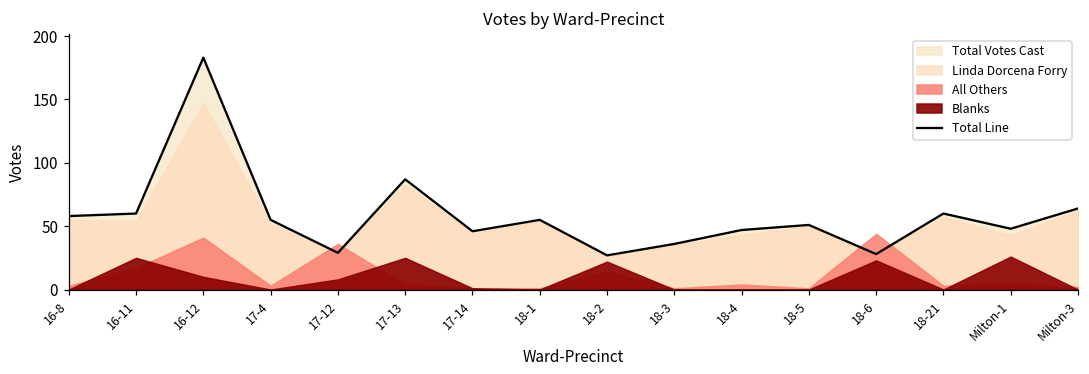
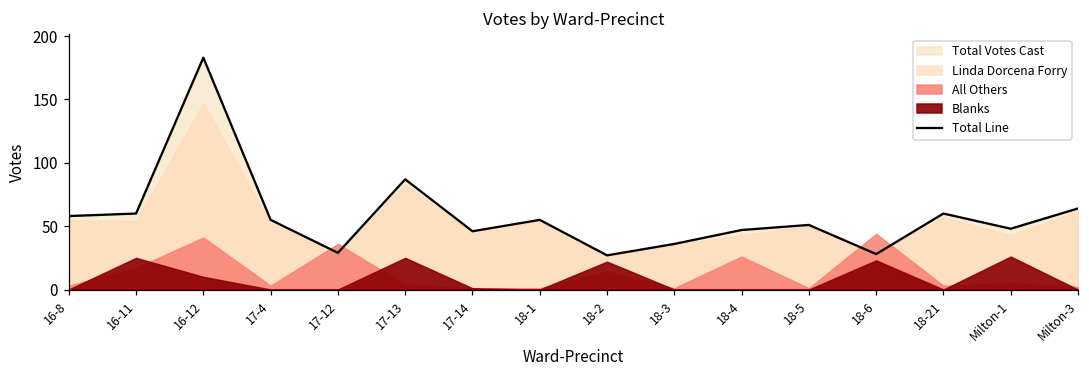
  {
    "All Others": {
      "16-8": 3,
      "16-11": 17,
      "16-12": 41,
      "17-4": 3,
      "17-12": 36,
      "17-13": 4,
      "18-2": 14,
-     "18-4": 4,
+     "18-4": 26,
      "18-6": 44,
      "18-21": 3,
      "Milton-1": 5
    },
    "Blanks": {
      "16-8": 0,
      "16-11": 25,
      "16-12": 10,
      "17-4": 0,
-     "17-12": 8,
+     "17-12": 0,
      "17-13": 25,
      "18-2": 22,
      "18-4": 0,
      "18-6": 23,
      "18-21": 0,
      "Milton-1": 26
    }
  }
